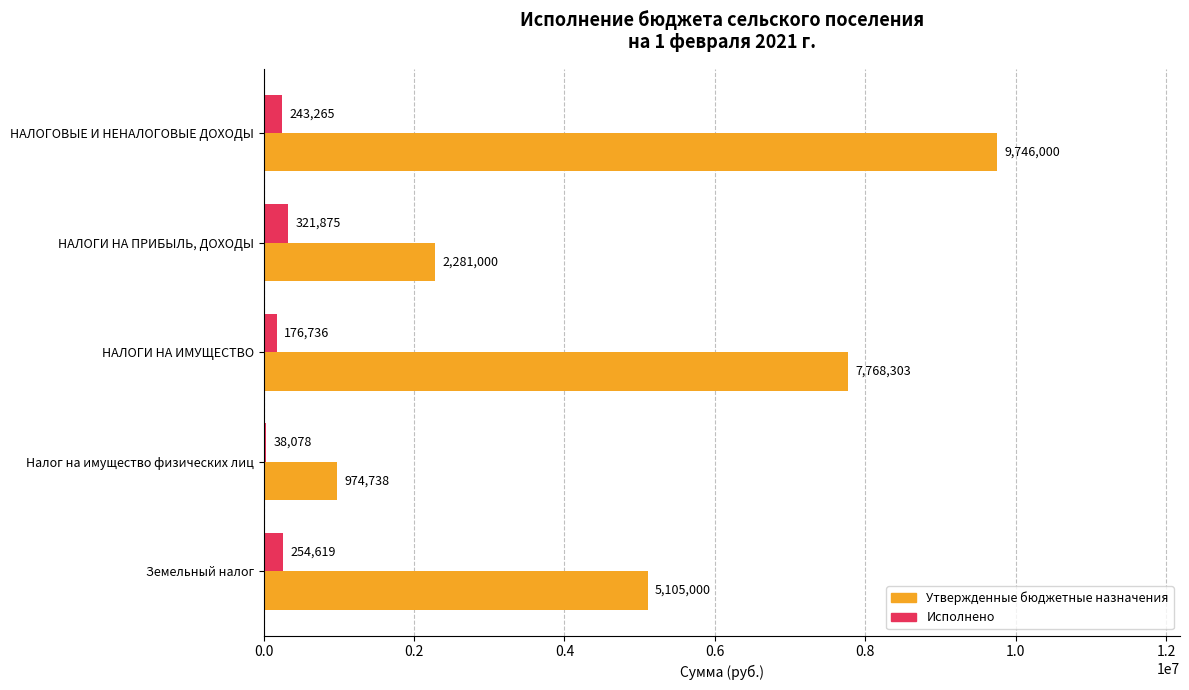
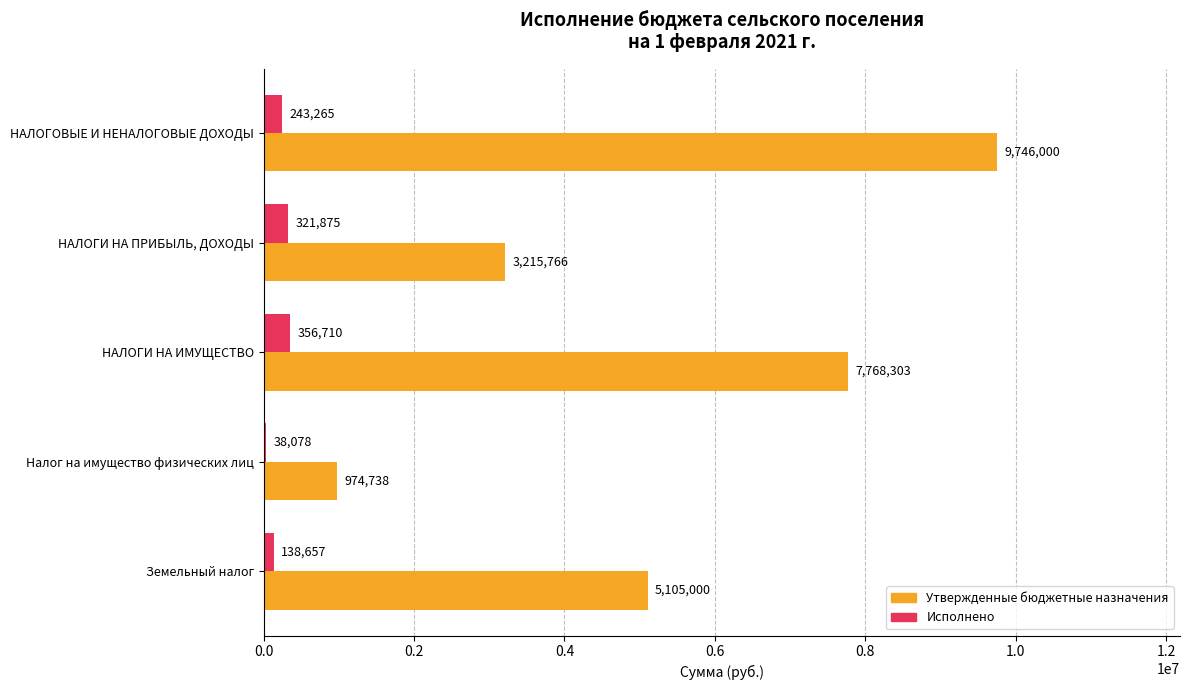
  {
    "Утвержденные бюджетные назначения": {
      "НАЛОГОВЫЕ И НЕНАЛОГОВЫЕ ДОХОДЫ": "9,746,000",
-     "НАЛОГИ НА ПРИБЫЛЬ, ДОХОДЫ": "2,281,000",
+     "НАЛОГИ НА ПРИБЫЛЬ, ДОХОДЫ": "3,215,766",
      "НАЛОГИ НА ИМУЩЕСТВО": "7,768,303",
      "Налог на имущество физических лиц": "974,738",
      "Земельный налог": "5,105,000"
    },
    "Исполнено": {
      "НАЛОГОВЫЕ И НЕНАЛОГОВЫЕ ДОХОДЫ": "243,265",
      "НАЛОГИ НА ПРИБЫЛЬ, ДОХОДЫ": "321,875",
-     "НАЛОГИ НА ИМУЩЕСТВО": "176,736",
+     "НАЛОГИ НА ИМУЩЕСТВО": "356,710",
      "Налог на имущество физических лиц": "38,078",
-     "Земельный налог": "254,619"
+     "Земельный налог": "138,657"
    }
  }
